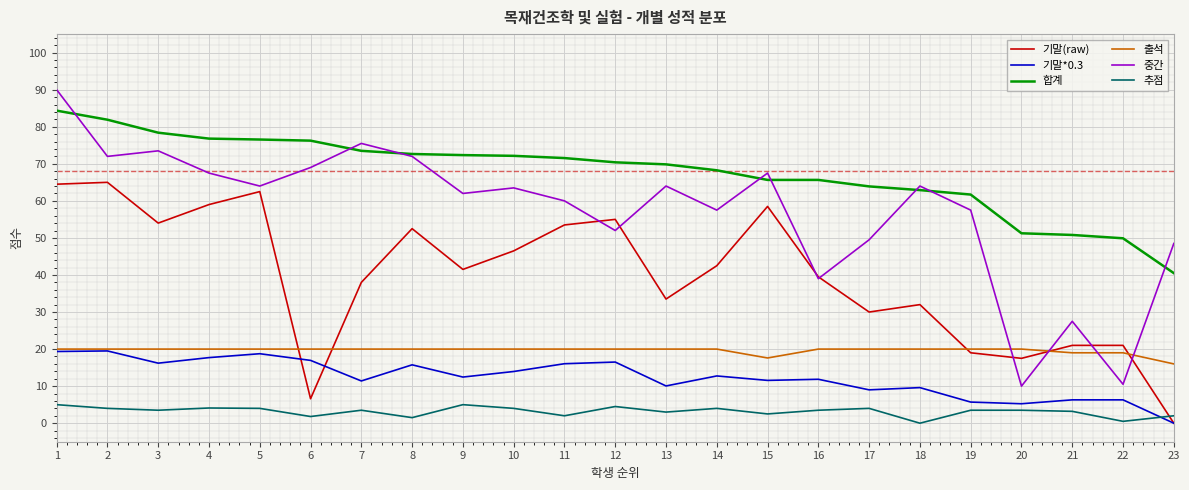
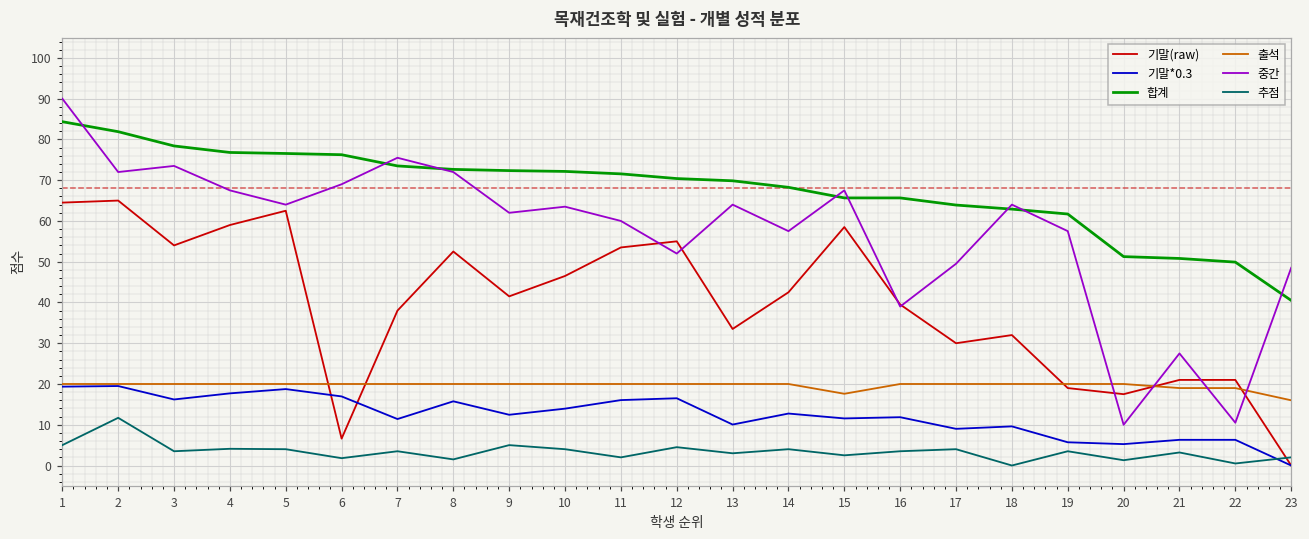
  {
    "기말(raw)": {
      "1": 65,
      "2": 65,
      "3": 54,
      "4": 59,
      "5": 63,
      "6": 7,
      "7": 38,
      "8": 53,
      "9": 42,
      "10": 47,
      "11": 54,
      "12": 55,
      "13": 34,
      "14": 43,
      "15": 59,
      "17": 30,
      "18": 32,
      "19": 19,
      "20": 18,
      "21": 21,
      "22": 21
    },
    "기말*0.3": {
      "3": 16,
      "4": 18,
      "5": 19,
      "6": 17,
      "7": 11,
      "8": 16,
      "9": 12,
      "10": 14,
      "11": 16,
      "12": 17,
      "13": 10,
      "14": 13,
      "15": 12,
      "16": 12,
      "17": 9,
      "18": 10,
      "19": 6,
      "20": 5,
      "21": 6,
      "22": 6
    },
    "합계": {
      "1": 84,
      "2": 82,
      "3": 78,
      "4": 77,
      "5": 77,
      "6": 76,
      "7": 74,
      "9": 72,
      "10": 72,
      "11": 72,
      "12": 70,
      "13": 70,
      "14": 68,
      "15": 66,
      "16": 66,
      "17": 64,
      "18": 63,
      "19": 62,
      "20": 51,
      "21": 51,
      "22": 50,
      "23": 41
    },
    "출석": {
      "3": 20,
      "4": 20,
      "5": 20,
      "6": 20,
      "7": 20,
      "8": 20,
      "9": 20,
      "10": 20,
      "11": 20,
      "12": 20,
      "13": 20,
      "14": 20,
      "15": 18,
      "16": 20,
      "17": 20,
      "18": 20,
      "19": 20,
      "20": 20,
      "21": 19,
      "22": 19,
      "23": 16
    },
    "중간": {
      "1": 90,
      "2": 72,
      "3": 74,
      "4": 68,
      "5": 64,
      "6": 69,
      "7": 76,
      "9": 62,
      "10": 64,
      "11": 60,
      "12": 52,
      "13": 64,
      "14": 58,
      "15": 68,
      "17": 50,
      "18": 64,
      "19": 58,
      "20": 10,
      "21": 28,
      "22": 11,
      "23": 49
    },
    "추점": {
      "1": 5,
-     "2": 4,
+     "2": 12,
      "3": 4,
      "4": 4,
      "5": 4,
      "6": 2,
      "7": 4,
      "8": 2,
      "9": 5,
      "10": 4,
      "11": 2,
      "12": 5,
      "13": 3,
      "14": 4,
      "15": 3,
      "16": 4,
      "17": 4,
      "18": 0,
      "19": 4,
-     "20": 4,
+     "20": 1,
      "21": 3,
      "22": 1,
      "23": 2
    }
  }
